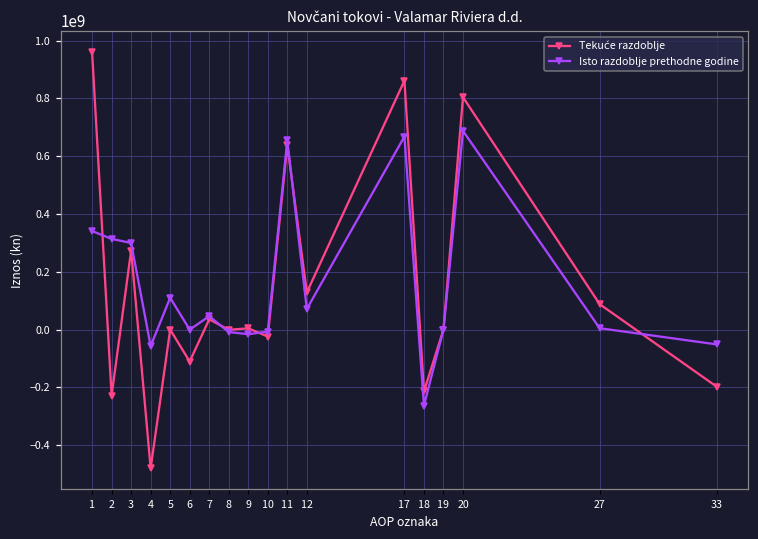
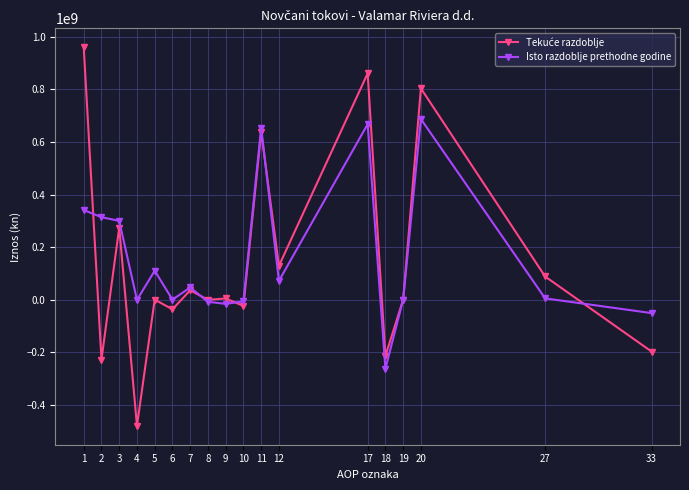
  {
    "Tekuće razdoblje": {
      "1": 960000000,
      "2": -230000000,
      "3": 270000000,
      "4": -480000000,
      "5": 0,
-     "6": -110000000,
+     "6": -40000000,
      "7": 40000000,
      "9": 0,
      "10": -20000000,
      "11": 640000000,
      "12": 130000000,
      "17": 860000000,
      "18": -210000000,
      "20": 800000000,
      "27": 90000000,
      "33": -200000000
    },
    "Isto razdoblje prethodne godine": {
      "1": 340000000,
      "2": 310000000,
      "3": 300000000,
-     "4": -60000000,
+     "4": 0,
      "5": 110000000,
      "6": 0,
      "7": 50000000,
      "9": -20000000,
      "10": -10000000,
      "11": 650000000,
      "12": 70000000,
      "17": 670000000,
      "18": -260000000,
      "20": 690000000,
      "27": 0,
      "33": -50000000
    }
  }
